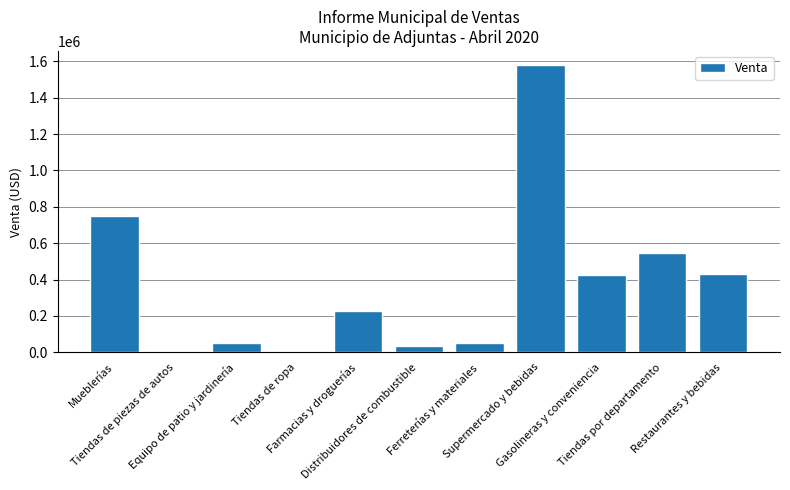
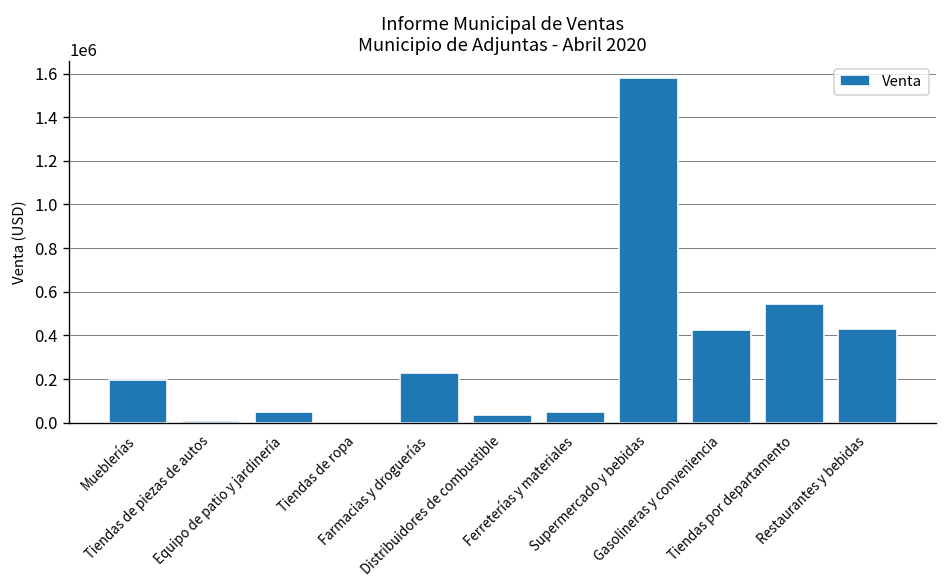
  {
-   "Mueblerías": 750000,
+   "Mueblerías": 200000,
    "Equipo de patio y jardinería": 50000,
    "Farmacias y droguerías": 230000,
    "Distribuidores de combustible": 40000,
    "Ferreterías y materiales": 50000,
    "Supermercado y bebidas": 1580000,
    "Gasolineras y conveniencia": 420000,
    "Tiendas por departamento": 540000,
    "Restaurantes y bebidas": 430000
  }
